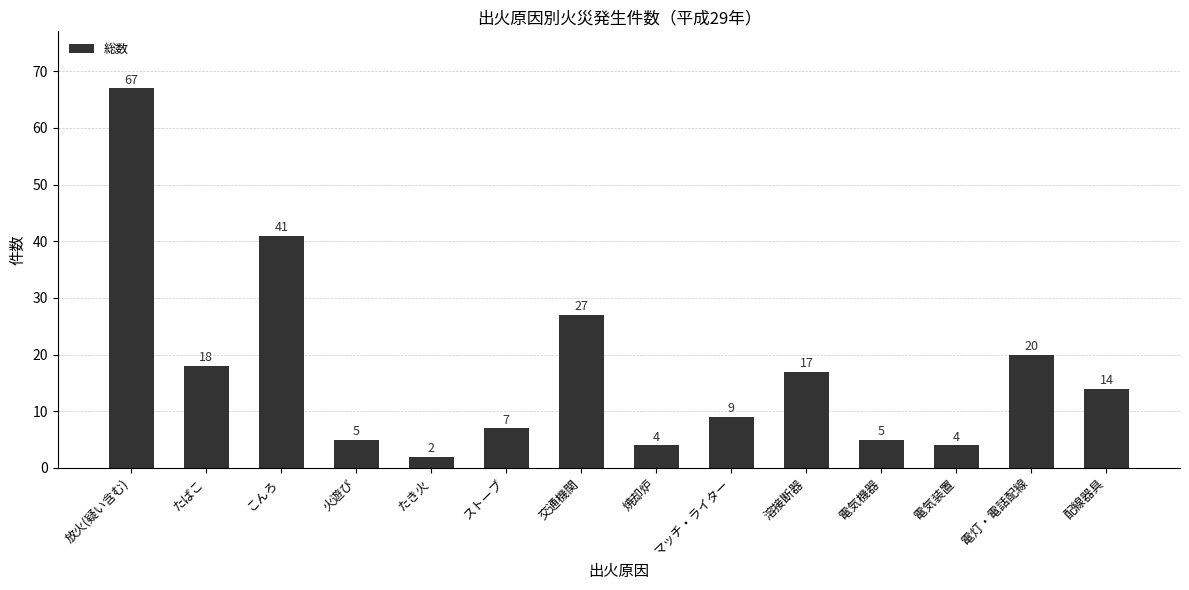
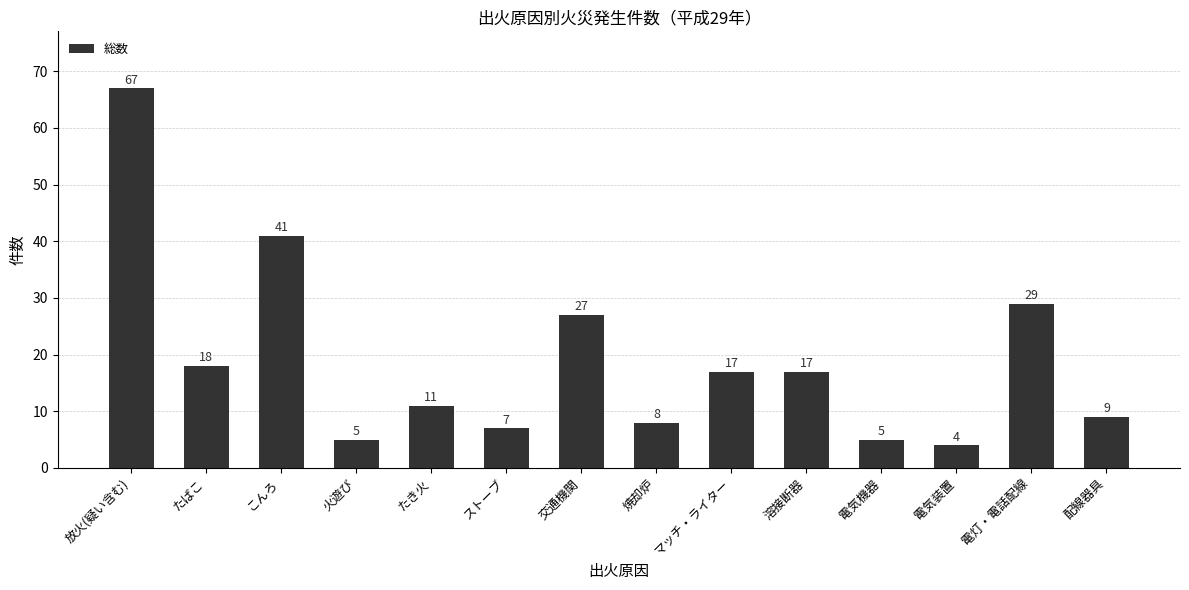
  {
    "放火(疑い含む)": 67,
    "たばこ": 18,
    "こんろ": 41,
    "火遊び": 5,
-   "たき火": 2,
+   "たき火": 11,
    "ストーブ": 7,
    "交通機関": 27,
-   "焼却炉": 4,
-   "マッチ・ライター": 9,
+   "焼却炉": 8,
+   "マッチ・ライター": 17,
    "溶接断器": 17,
    "電気機器": 5,
    "電気装置": 4,
-   "電灯・電話配線": 20,
-   "配線器具": 14
+   "電灯・電話配線": 29,
+   "配線器具": 9
  }
